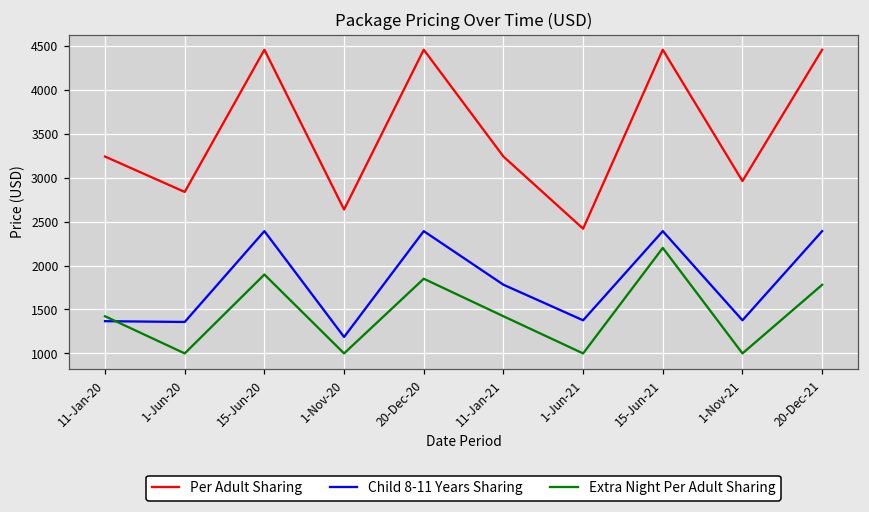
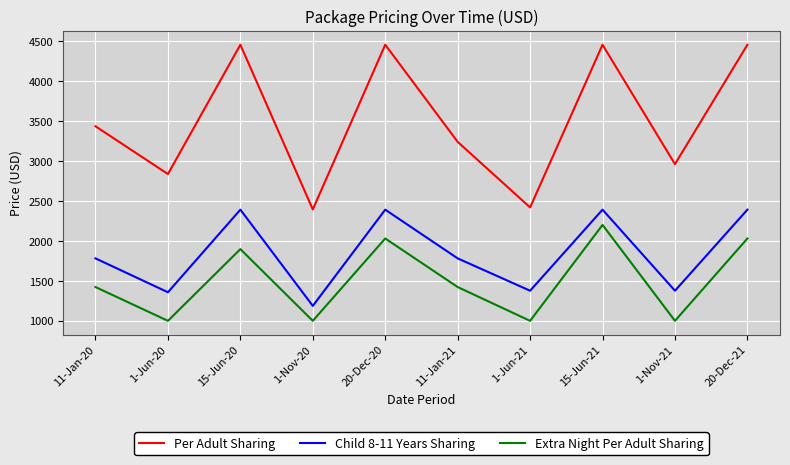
  {
    "Per Adult Sharing": {
-     "11-Jan-20": 3200,
+     "11-Jan-20": 3400,
      "1-Jun-20": 2800,
      "15-Jun-20": 4500,
-     "1-Nov-20": 2600,
+     "1-Nov-20": 2400,
      "20-Dec-20": 4500,
      "11-Jan-21": 3200,
      "1-Jun-21": 2400,
      "15-Jun-21": 4500,
      "1-Nov-21": 3000,
      "20-Dec-21": 4500
    },
    "Child 8-11 Years Sharing": {
-     "11-Jan-20": 1400,
+     "11-Jan-20": 1800,
      "1-Jun-20": 1400,
      "15-Jun-20": 2400,
      "1-Nov-20": 1200,
      "20-Dec-20": 2400,
      "11-Jan-21": 1800,
      "1-Jun-21": 1400,
      "15-Jun-21": 2400,
      "1-Nov-21": 1400,
      "20-Dec-21": 2400
    },
    "Extra Night Per Adult Sharing": {
      "11-Jan-20": 1400,
      "1-Jun-20": 1000,
      "15-Jun-20": 1900,
      "1-Nov-20": 1000,
-     "20-Dec-20": 1900,
+     "20-Dec-20": 2000,
      "11-Jan-21": 1400,
      "1-Jun-21": 1000,
      "15-Jun-21": 2200,
      "1-Nov-21": 1000,
-     "20-Dec-21": 1800
+     "20-Dec-21": 2000
    }
  }
